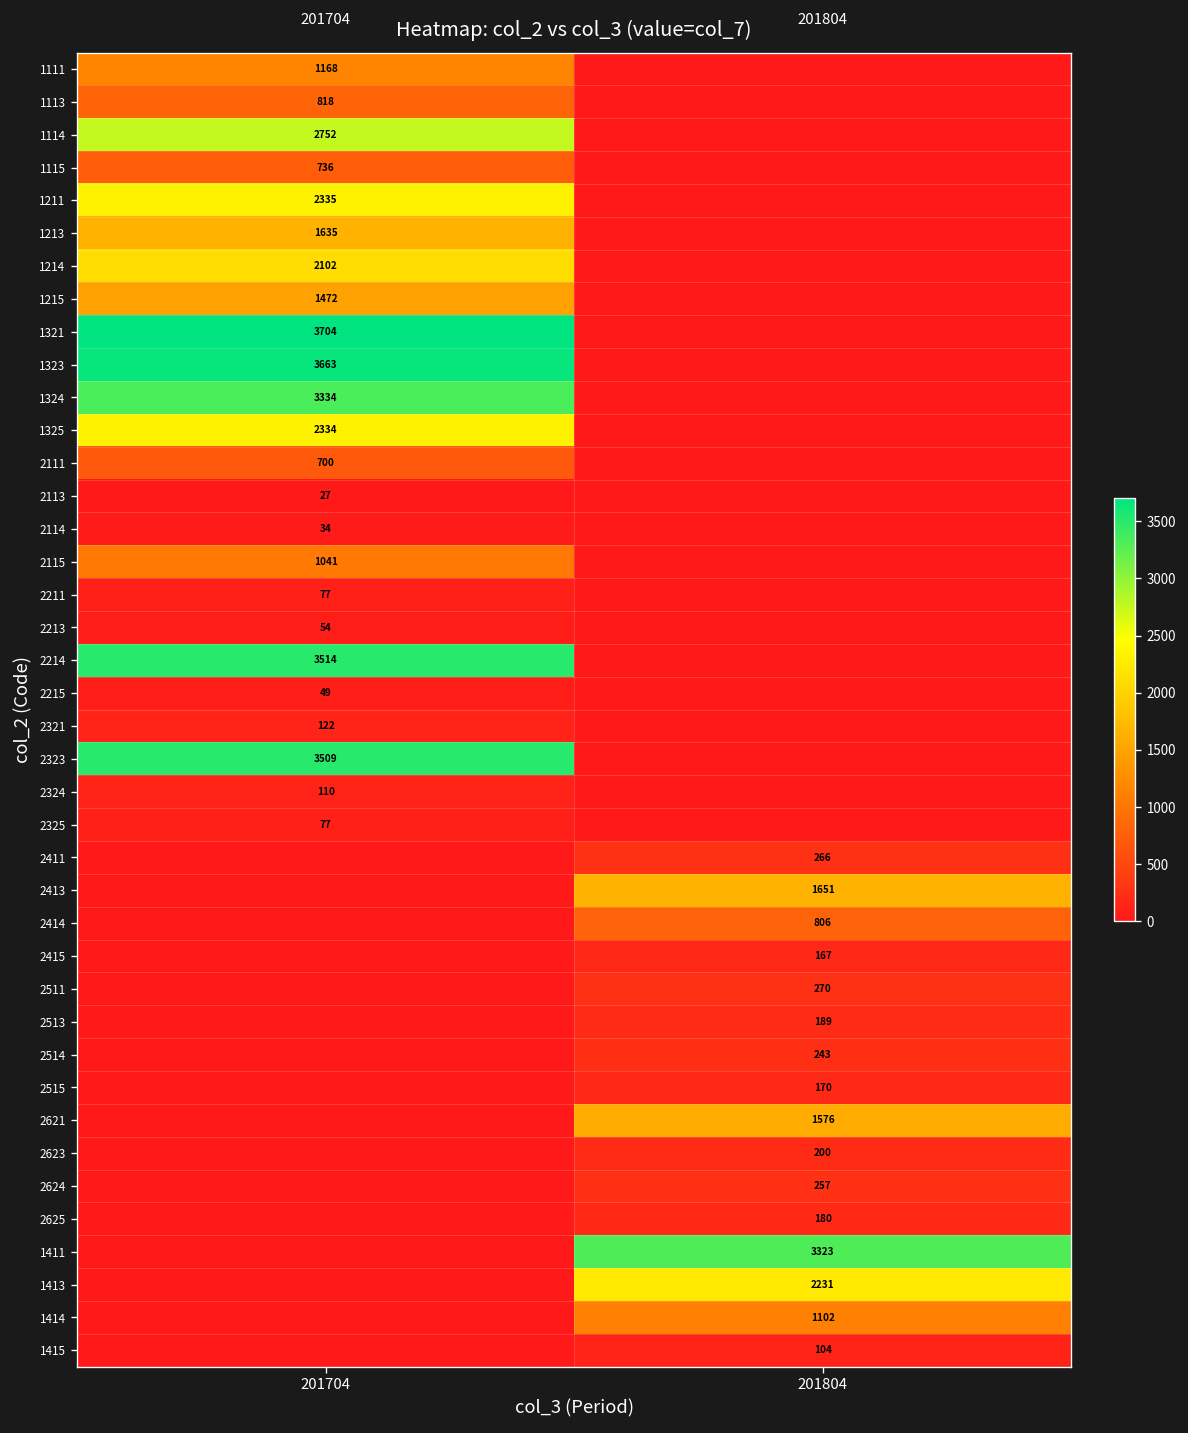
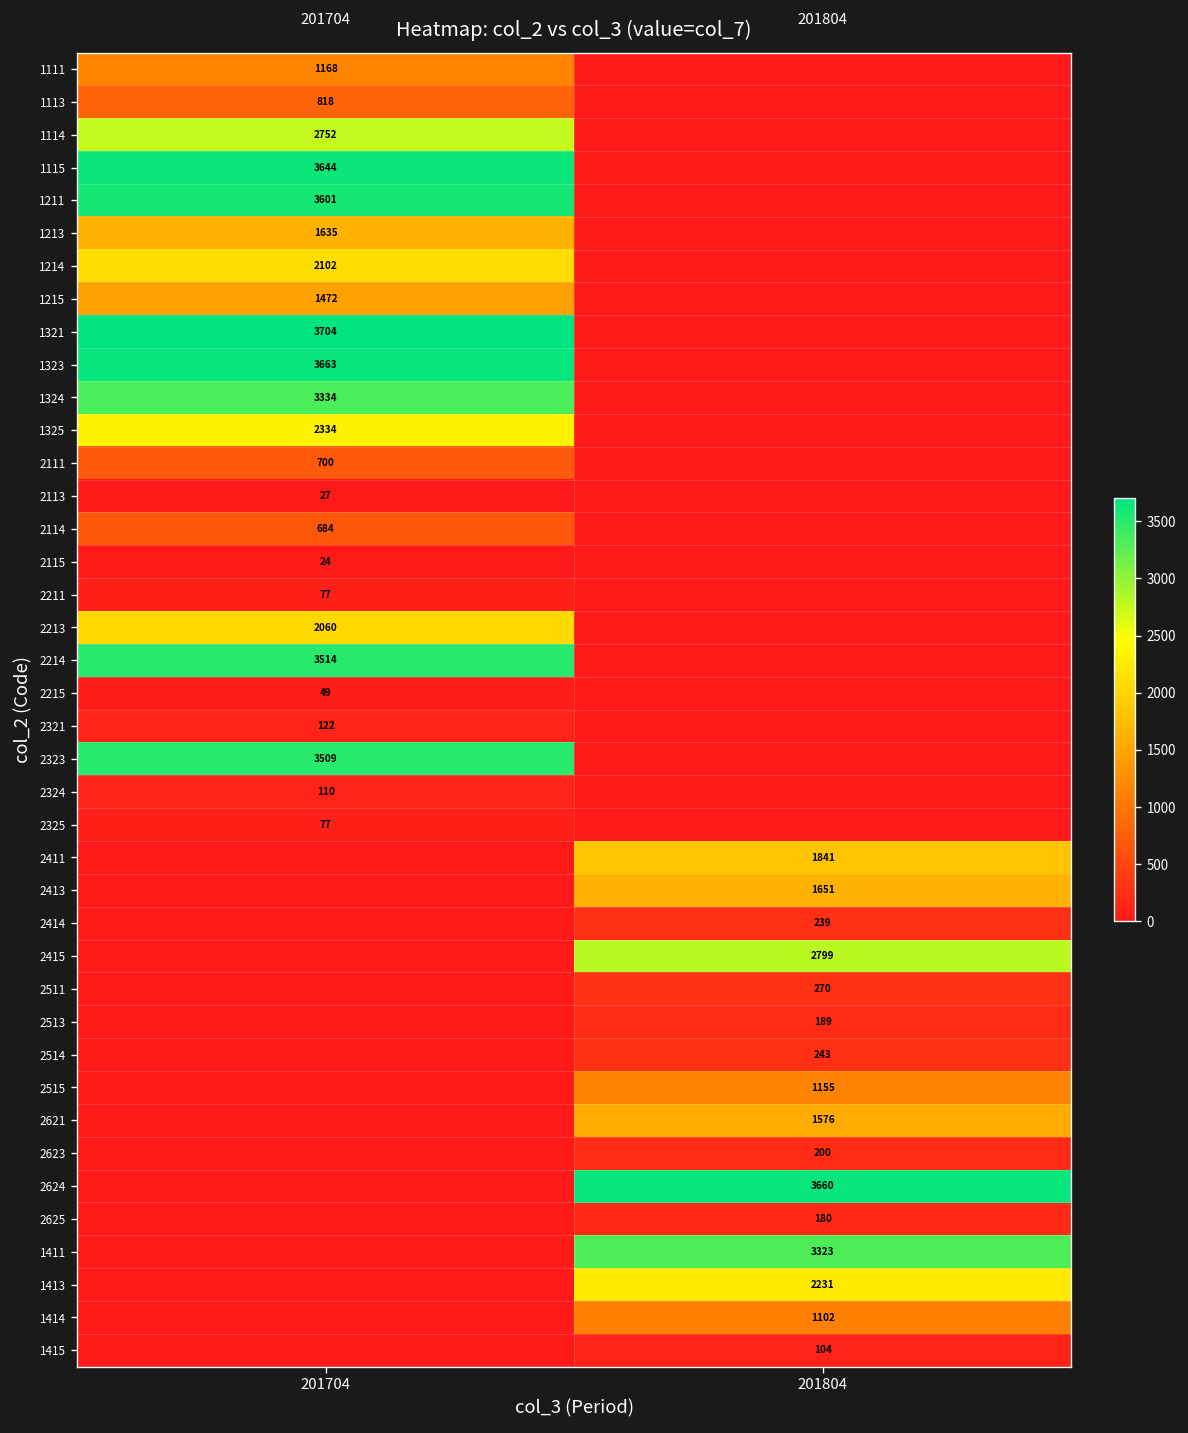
  {
    "1111": {
      "201704": 1168
    },
    "1113": {
      "201704": 818
    },
    "1114": {
      "201704": 2752
    },
    "1115": {
-     "201704": 736
+     "201704": 3644
    },
    "1211": {
-     "201704": 2335
+     "201704": 3601
    },
    "1213": {
      "201704": 1635
    },
    "1214": {
      "201704": 2102
    },
    "1215": {
      "201704": 1472
    },
    "1321": {
      "201704": 3704
    },
    "1323": {
      "201704": 3663
    },
    "1324": {
      "201704": 3334
    },
    "1325": {
      "201704": 2334
    },
    "2111": {
      "201704": 700
    },
    "2113": {
      "201704": 27
    },
    "2114": {
-     "201704": 34
+     "201704": 684
    },
    "2115": {
-     "201704": 1041
+     "201704": 24
    },
    "2211": {
      "201704": 77
    },
    "2213": {
-     "201704": 54
+     "201704": 2060
    },
    "2214": {
      "201704": 3514
    },
    "2215": {
      "201704": 49
    },
    "2321": {
      "201704": 122
    },
    "2323": {
      "201704": 3509
    },
    "2324": {
      "201704": 110
    },
    "2325": {
      "201704": 77
    },
    "2411": {
-     "201804": 266
+     "201804": 1841
    },
    "2413": {
      "201804": 1651
    },
    "2414": {
-     "201804": 806
+     "201804": 239
    },
    "2415": {
-     "201804": 167
+     "201804": 2799
    },
    "2511": {
      "201804": 270
    },
    "2513": {
      "201804": 189
    },
    "2514": {
      "201804": 243
    },
    "2515": {
-     "201804": 170
+     "201804": 1155
    },
    "2621": {
      "201804": 1576
    },
    "2623": {
      "201804": 200
    },
    "2624": {
-     "201804": 257
+     "201804": 3660
    },
    "2625": {
      "201804": 180
    },
    "1411": {
      "201804": 3323
    },
    "1413": {
      "201804": 2231
    },
    "1414": {
      "201804": 1102
    },
    "1415": {
      "201804": 104
    }
  }
